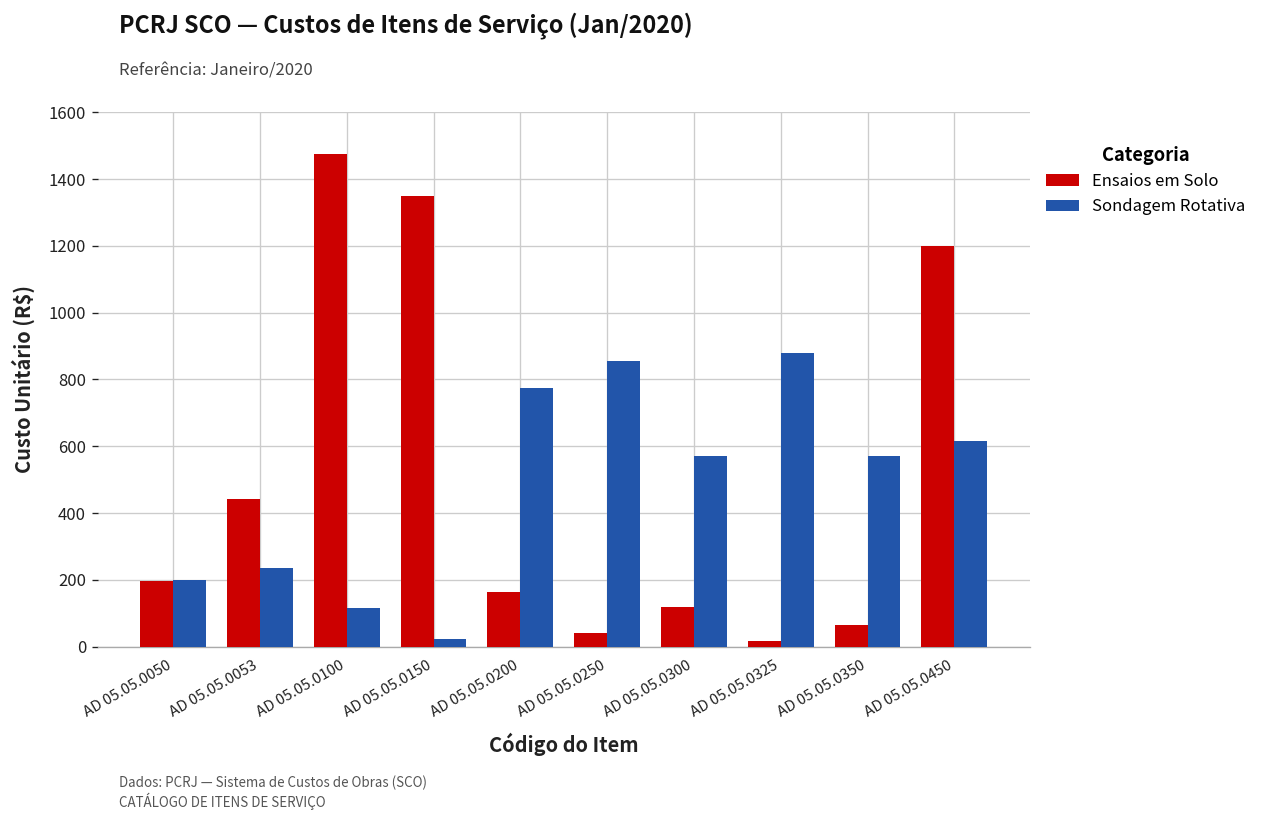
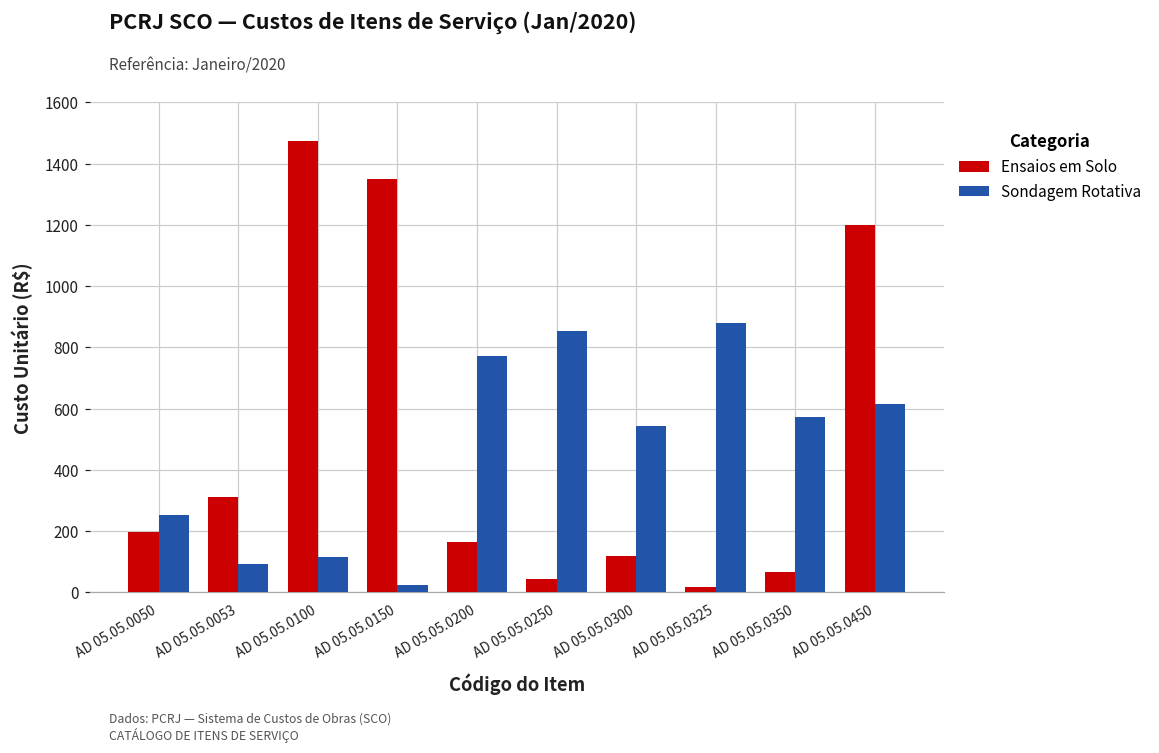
  {
    "Ensaios em Solo": {
      "AD 05.05.0050": 200,
-     "AD 05.05.0053": 440,
+     "AD 05.05.0053": 310,
      "AD 05.05.0100": 1470,
      "AD 05.05.0150": 1350,
      "AD 05.05.0200": 160,
      "AD 05.05.0250": 40,
      "AD 05.05.0300": 120,
      "AD 05.05.0325": 20,
      "AD 05.05.0350": 70,
      "AD 05.05.0450": 1200
    },
    "Sondagem Rotativa": {
-     "AD 05.05.0050": 200,
-     "AD 05.05.0053": 230,
+     "AD 05.05.0050": 250,
+     "AD 05.05.0053": 90,
      "AD 05.05.0100": 110,
      "AD 05.05.0150": 20,
      "AD 05.05.0200": 770,
      "AD 05.05.0250": 850,
-     "AD 05.05.0300": 570,
+     "AD 05.05.0300": 540,
      "AD 05.05.0325": 880,
      "AD 05.05.0350": 570,
      "AD 05.05.0450": 620
    }
  }
